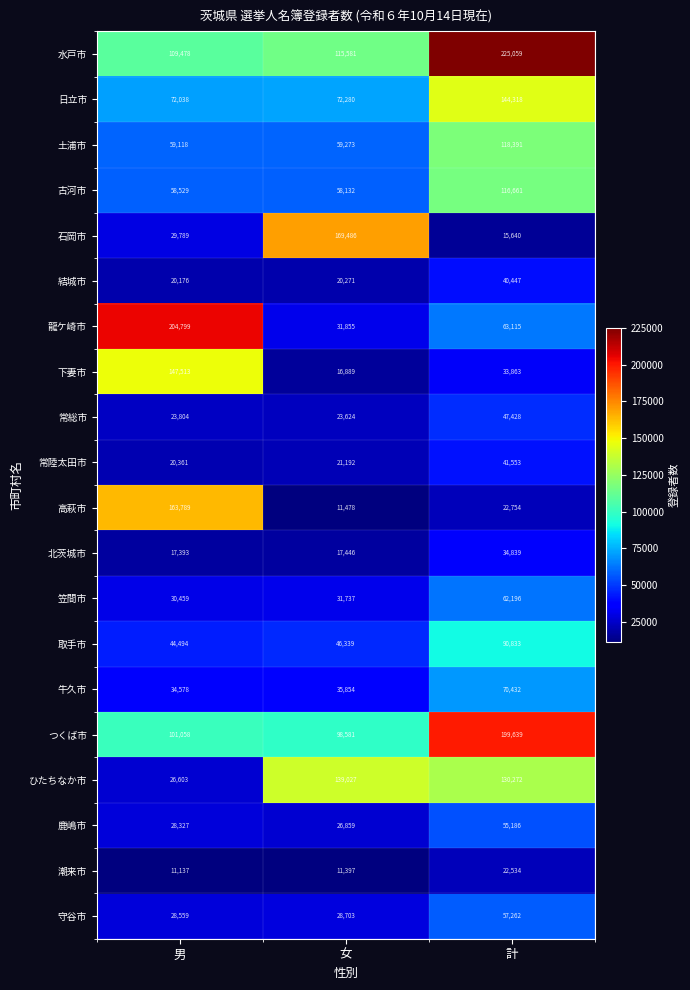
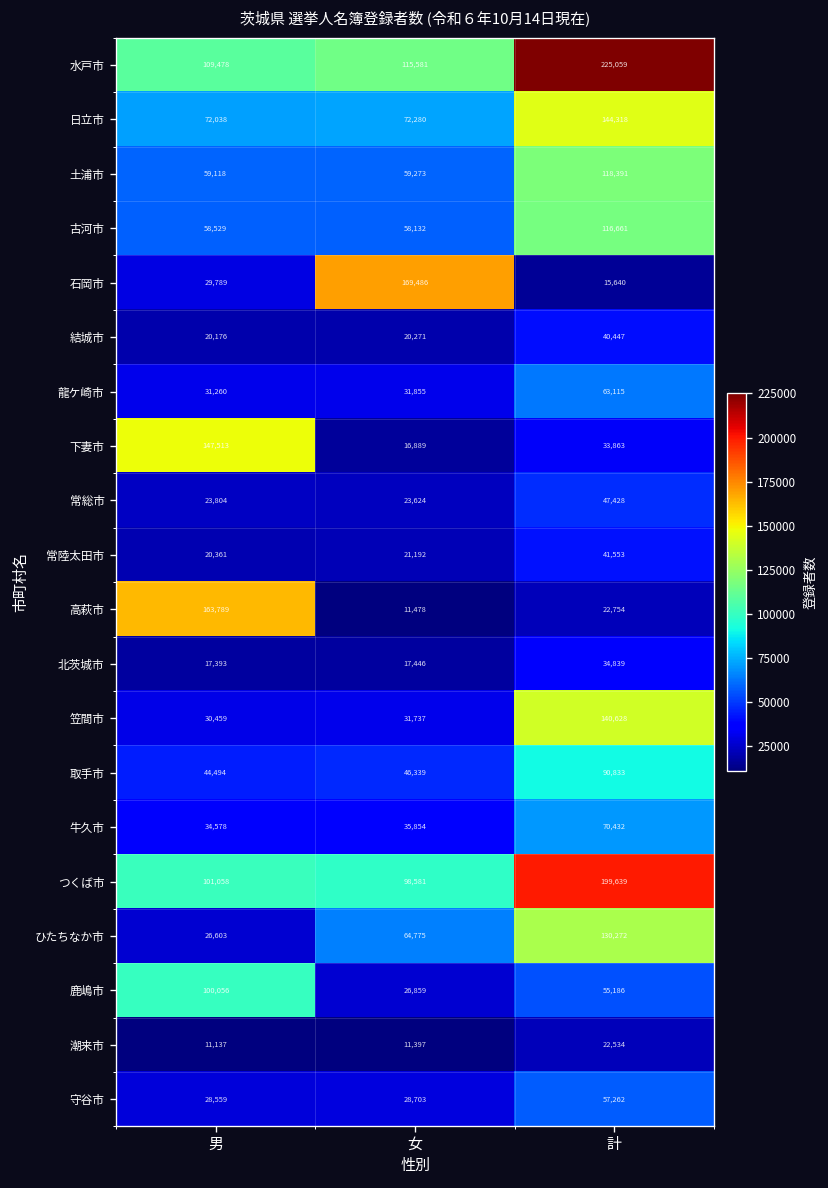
  {
    "水戸市": {
      "男": "109,478",
      "女": "115,581",
      "計": "225,059"
    },
    "日立市": {
      "男": "72,038",
      "女": "72,280",
      "計": "144,318"
    },
    "土浦市": {
      "男": "59,118",
      "女": "59,273",
      "計": "118,391"
    },
    "古河市": {
      "男": "58,529",
      "女": "58,132",
      "計": "116,661"
    },
    "石岡市": {
      "男": "29,789",
      "女": "169,486",
      "計": "15,640"
    },
    "結城市": {
      "男": "20,176",
      "女": "20,271",
      "計": "40,447"
    },
    "龍ケ崎市": {
-     "男": "204,799",
+     "男": "31,260",
      "女": "31,855",
      "計": "63,115"
    },
    "下妻市": {
      "男": "147,513",
      "女": "16,889",
      "計": "33,863"
    },
    "常総市": {
      "男": "23,804",
      "女": "23,624",
      "計": "47,428"
    },
    "常陸太田市": {
      "男": "20,361",
      "女": "21,192",
      "計": "41,553"
    },
    "高萩市": {
      "男": "163,789",
      "女": "11,478",
      "計": "22,754"
    },
    "北茨城市": {
      "男": "17,393",
      "女": "17,446",
      "計": "34,839"
    },
    "笠間市": {
      "男": "30,459",
      "女": "31,737",
-     "計": "62,196"
+     "計": "140,628"
    },
    "取手市": {
      "男": "44,494",
      "女": "46,339",
      "計": "90,833"
    },
    "牛久市": {
      "男": "34,578",
      "女": "35,854",
      "計": "70,432"
    },
    "つくば市": {
      "男": "101,058",
      "女": "98,581",
      "計": "199,639"
    },
    "ひたちなか市": {
      "男": "26,603",
-     "女": "139,027",
+     "女": "64,775",
      "計": "130,272"
    },
    "鹿嶋市": {
-     "男": "28,327",
+     "男": "100,056",
      "女": "26,859",
      "計": "55,186"
    },
    "潮来市": {
      "男": "11,137",
      "女": "11,397",
      "計": "22,534"
    },
    "守谷市": {
      "男": "28,559",
      "女": "28,703",
      "計": "57,262"
    }
  }
